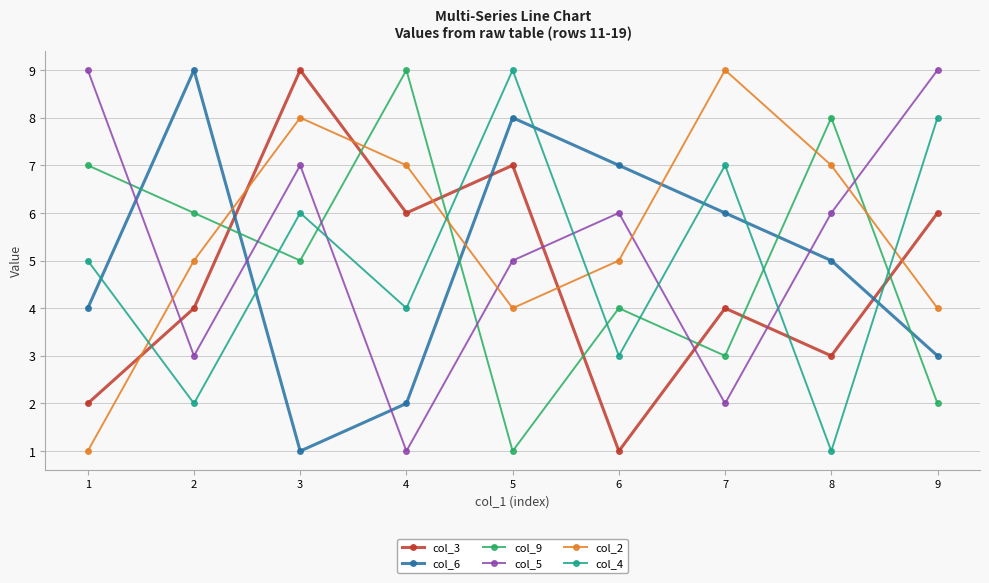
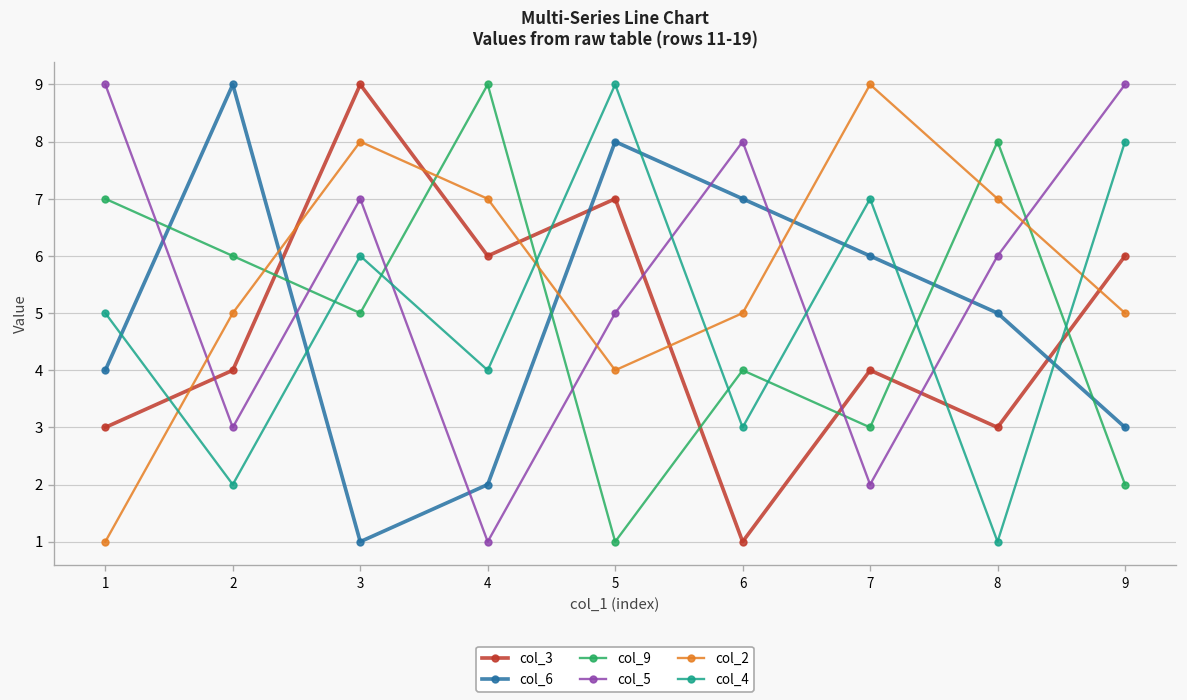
  {
    "col_3": {
-     "1": 2,
+     "1": 3,
      "2": 4,
      "3": 9,
      "4": 6,
      "5": 7,
      "6": 1,
      "7": 4,
      "8": 3,
      "9": 6
    },
    "col_5": {
      "1": 9,
      "2": 3,
      "3": 7,
      "4": 1,
      "5": 5,
-     "6": 6,
+     "6": 8,
      "7": 2,
      "8": 6,
      "9": 9
    },
    "col_2": {
      "1": 1,
      "2": 5,
      "3": 8,
      "4": 7,
      "5": 4,
      "6": 5,
      "7": 9,
      "8": 7,
-     "9": 4
+     "9": 5
    }
  }
